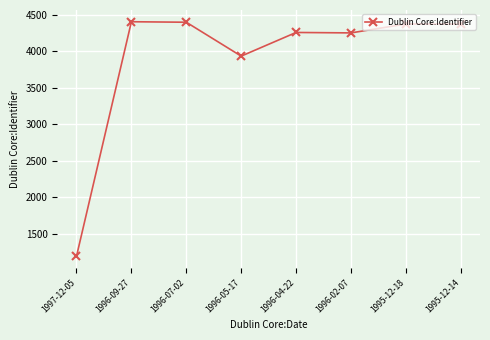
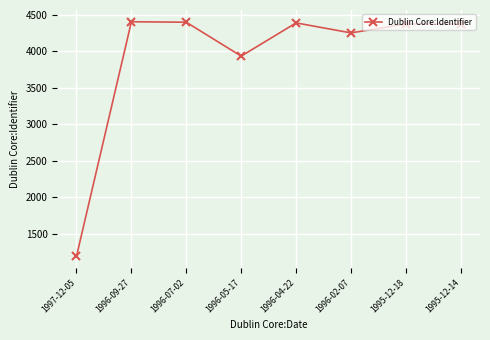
  {
    "1997-12-05": 1200,
    "1996-09-27": 4400,
    "1996-07-02": 4400,
    "1996-05-17": 3900,
-   "1996-04-22": 4300,
+   "1996-04-22": 4400,
    "1996-02-07": 4300
  }
